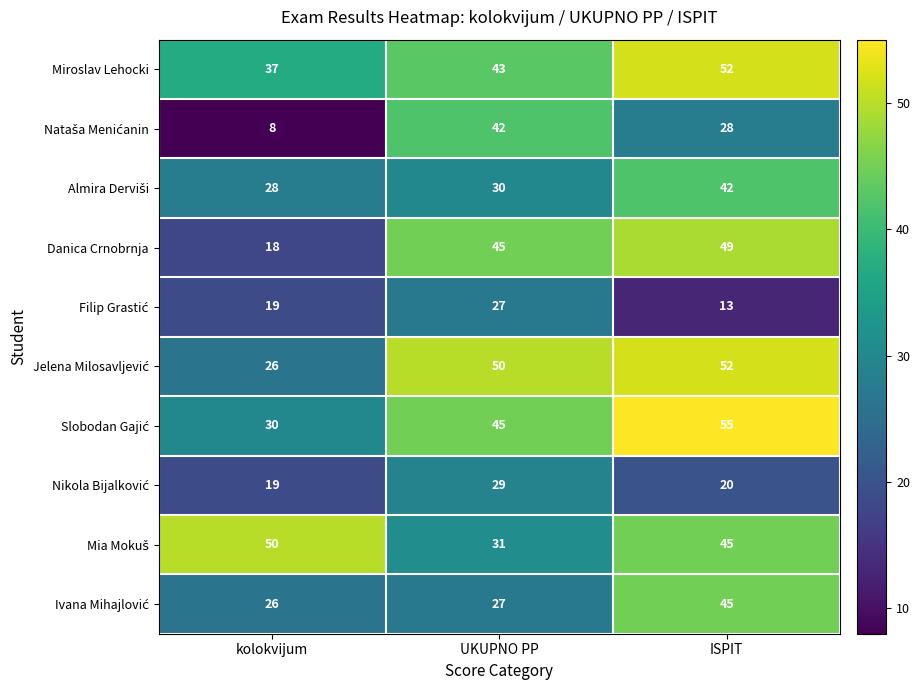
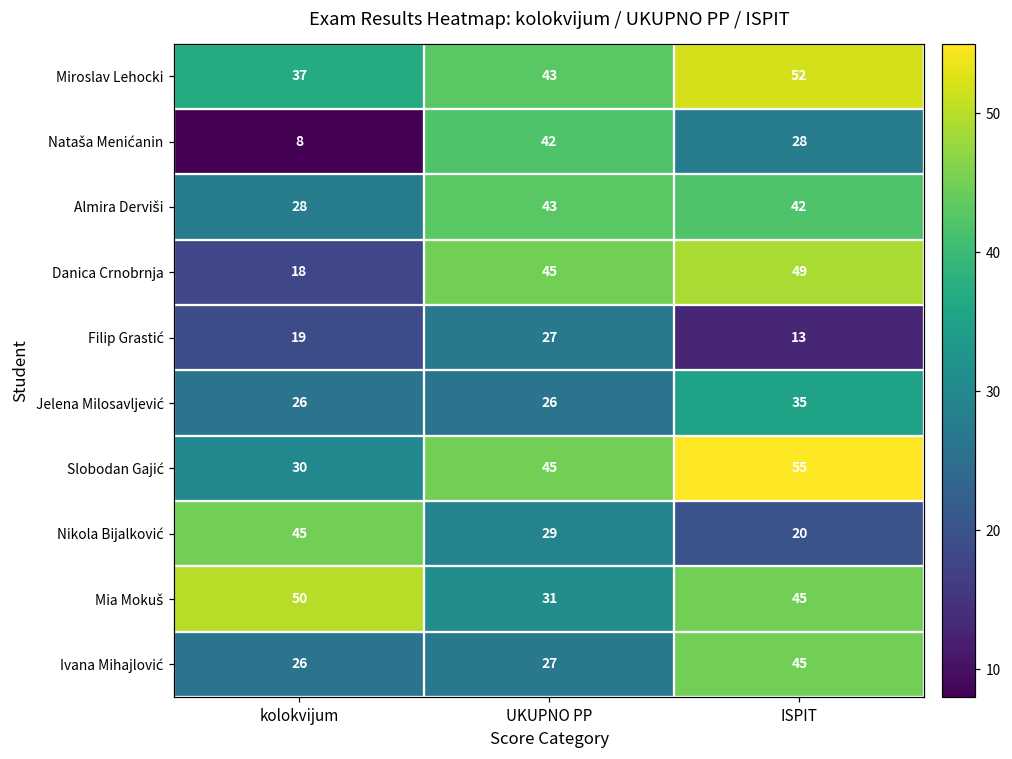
  {
    "Miroslav Lehocki": {
      "kolokvijum": 37,
      "UKUPNO PP": 43,
      "ISPIT": 52
    },
    "Nataša Menićanin": {
      "kolokvijum": 8,
      "UKUPNO PP": 42,
      "ISPIT": 28
    },
    "Almira Derviši": {
      "kolokvijum": 28,
-     "UKUPNO PP": 30,
+     "UKUPNO PP": 43,
      "ISPIT": 42
    },
    "Danica Crnobrnja": {
      "kolokvijum": 18,
      "UKUPNO PP": 45,
      "ISPIT": 49
    },
    "Filip Grastić": {
      "kolokvijum": 19,
      "UKUPNO PP": 27,
      "ISPIT": 13
    },
    "Jelena Milosavljević": {
      "kolokvijum": 26,
-     "UKUPNO PP": 50,
-     "ISPIT": 52
+     "UKUPNO PP": 26,
+     "ISPIT": 35
    },
    "Slobodan Gajić": {
      "kolokvijum": 30,
      "UKUPNO PP": 45,
      "ISPIT": 55
    },
    "Nikola Bijalković": {
-     "kolokvijum": 19,
+     "kolokvijum": 45,
      "UKUPNO PP": 29,
      "ISPIT": 20
    },
    "Mia Mokuš": {
      "kolokvijum": 50,
      "UKUPNO PP": 31,
      "ISPIT": 45
    },
    "Ivana Mihajlović": {
      "kolokvijum": 26,
      "UKUPNO PP": 27,
      "ISPIT": 45
    }
  }
